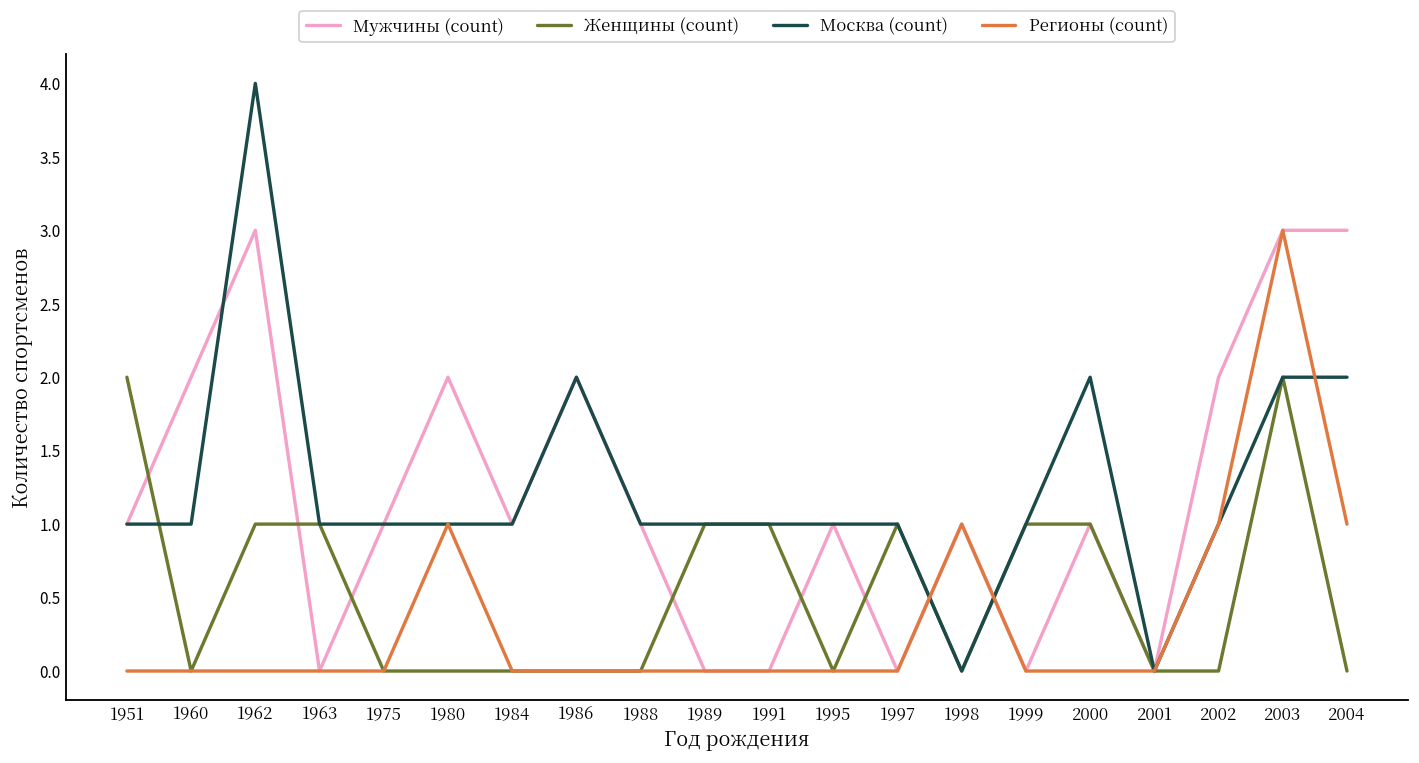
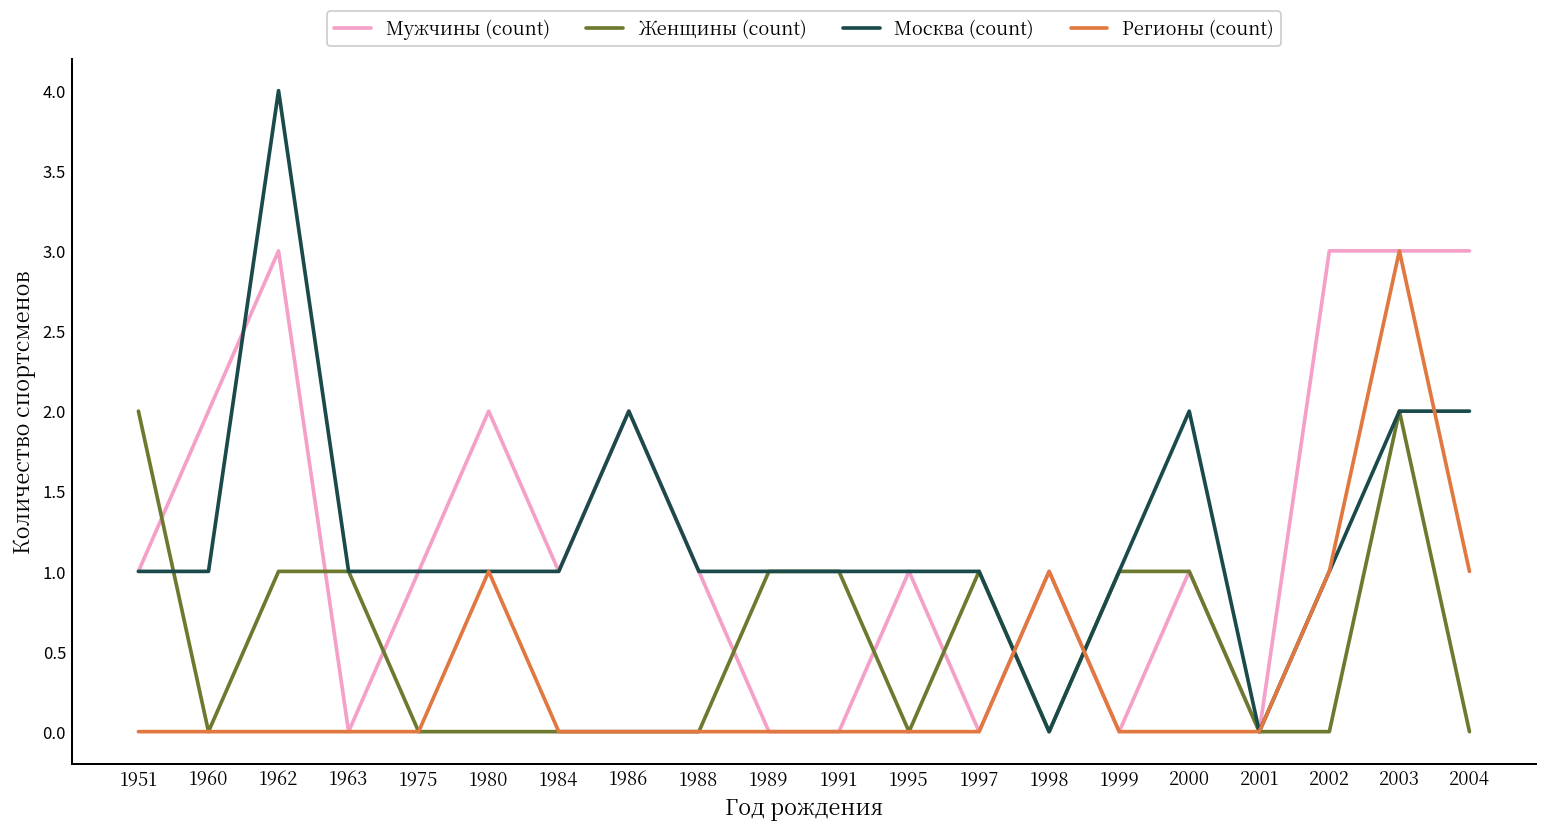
  {
    "Мужчины (count)": {
      "1960": 2,
      "1962": 3,
      "1980": 2,
-     "2002": 2,
+     "2002": 3,
      "2004": 3
    },
    "Женщины (count)": {
      "1951": 2,
      "1962": 1,
      "1980": 0,
      "2002": 0,
      "2004": 0
    },
    "Москва (count)": {
      "1960": 1,
      "1962": 4,
      "2000": 2,
      "2004": 2
    },
    "Регионы (count)": {
      "1951": 0,
      "1962": 0,
      "2000": 0,
      "2004": 1
    }
  }
